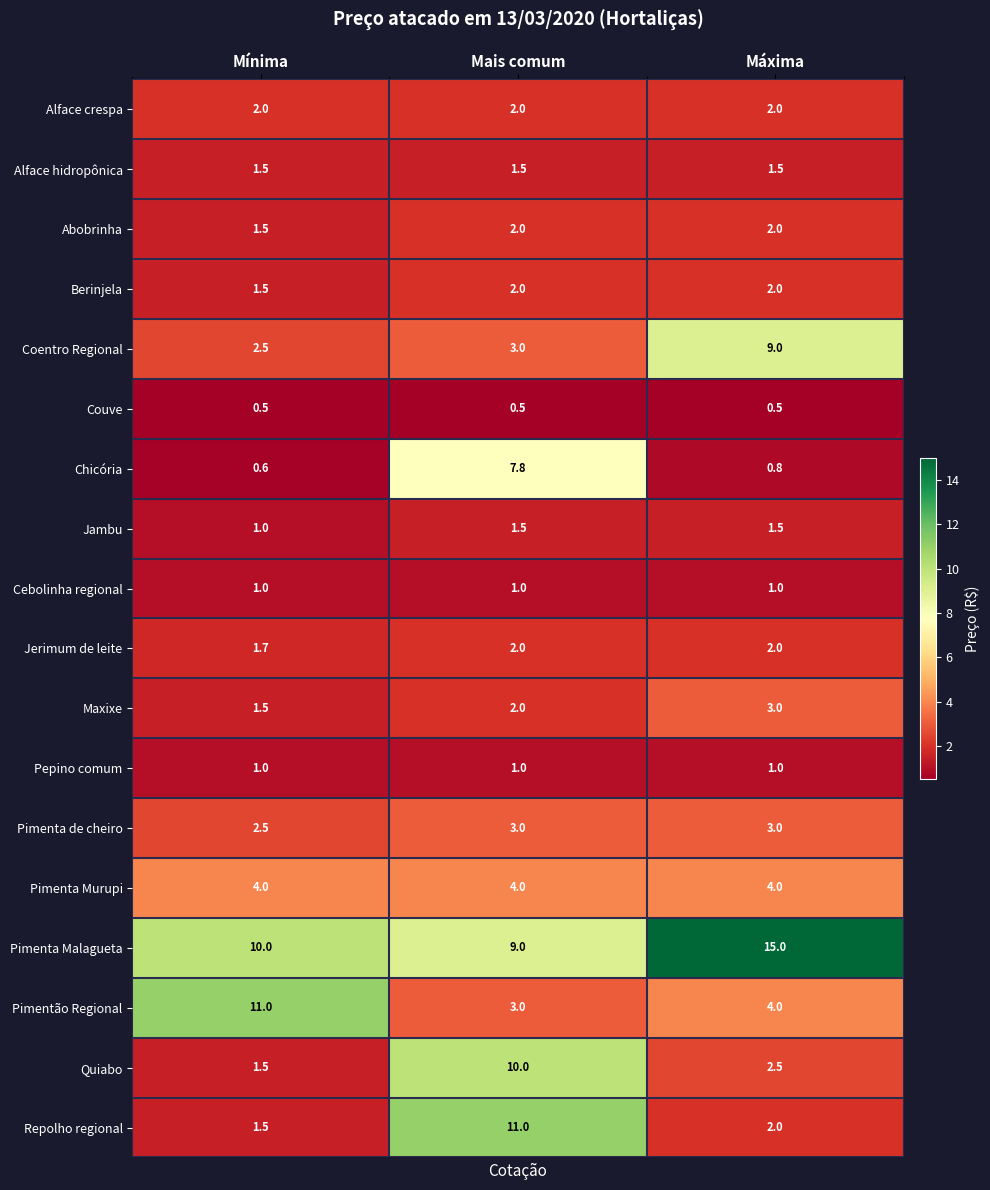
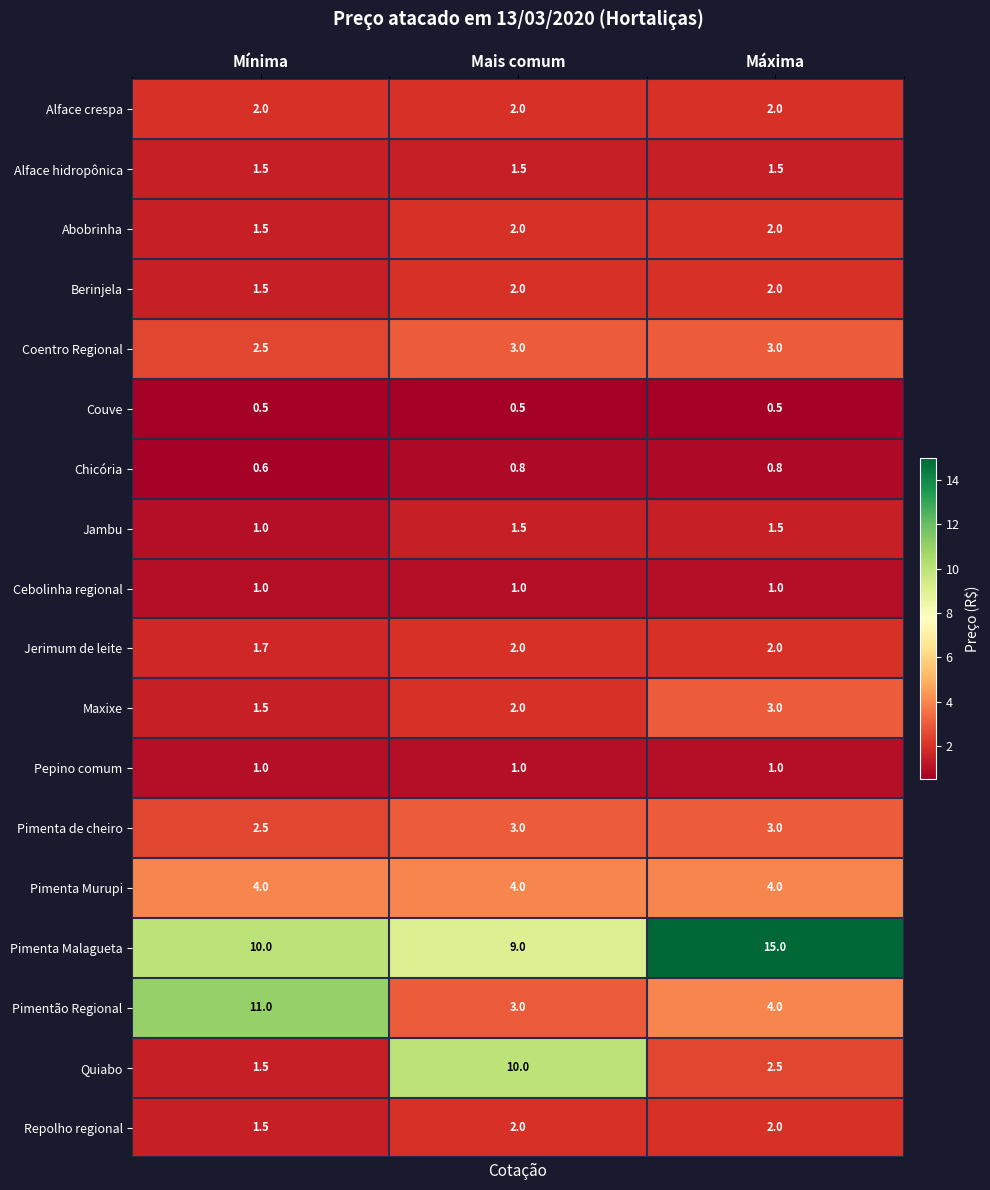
  {
    "Alface crespa": {
      "Mínima": 2.0,
      "Mais comum": 2.0,
      "Máxima": 2.0
    },
    "Alface hidropônica": {
      "Mínima": 1.5,
      "Mais comum": 1.5,
      "Máxima": 1.5
    },
    "Abobrinha": {
      "Mínima": 1.5,
      "Mais comum": 2.0,
      "Máxima": 2.0
    },
    "Berinjela": {
      "Mínima": 1.5,
      "Mais comum": 2.0,
      "Máxima": 2.0
    },
    "Coentro Regional": {
      "Mínima": 2.5,
      "Mais comum": 3.0,
-     "Máxima": 9.0
+     "Máxima": 3.0
    },
    "Couve": {
      "Mínima": 0.5,
      "Mais comum": 0.5,
      "Máxima": 0.5
    },
    "Chicória": {
      "Mínima": 0.6,
-     "Mais comum": 7.8,
+     "Mais comum": 0.8,
      "Máxima": 0.8
    },
    "Jambu": {
      "Mínima": 1.0,
      "Mais comum": 1.5,
      "Máxima": 1.5
    },
    "Cebolinha regional": {
      "Mínima": 1.0,
      "Mais comum": 1.0,
      "Máxima": 1.0
    },
    "Jerimum de leite": {
      "Mínima": 1.7,
      "Mais comum": 2.0,
      "Máxima": 2.0
    },
    "Maxixe": {
      "Mínima": 1.5,
      "Mais comum": 2.0,
      "Máxima": 3.0
    },
    "Pepino comum": {
      "Mínima": 1.0,
      "Mais comum": 1.0,
      "Máxima": 1.0
    },
    "Pimenta de cheiro": {
      "Mínima": 2.5,
      "Mais comum": 3.0,
      "Máxima": 3.0
    },
    "Pimenta Murupi": {
      "Mínima": 4.0,
      "Mais comum": 4.0,
      "Máxima": 4.0
    },
    "Pimenta Malagueta": {
      "Mínima": 10.0,
      "Mais comum": 9.0,
      "Máxima": 15.0
    },
    "Pimentão Regional": {
      "Mínima": 11.0,
      "Mais comum": 3.0,
      "Máxima": 4.0
    },
    "Quiabo": {
      "Mínima": 1.5,
      "Mais comum": 10.0,
      "Máxima": 2.5
    },
    "Repolho regional": {
      "Mínima": 1.5,
-     "Mais comum": 11.0,
+     "Mais comum": 2.0,
      "Máxima": 2.0
    }
  }
